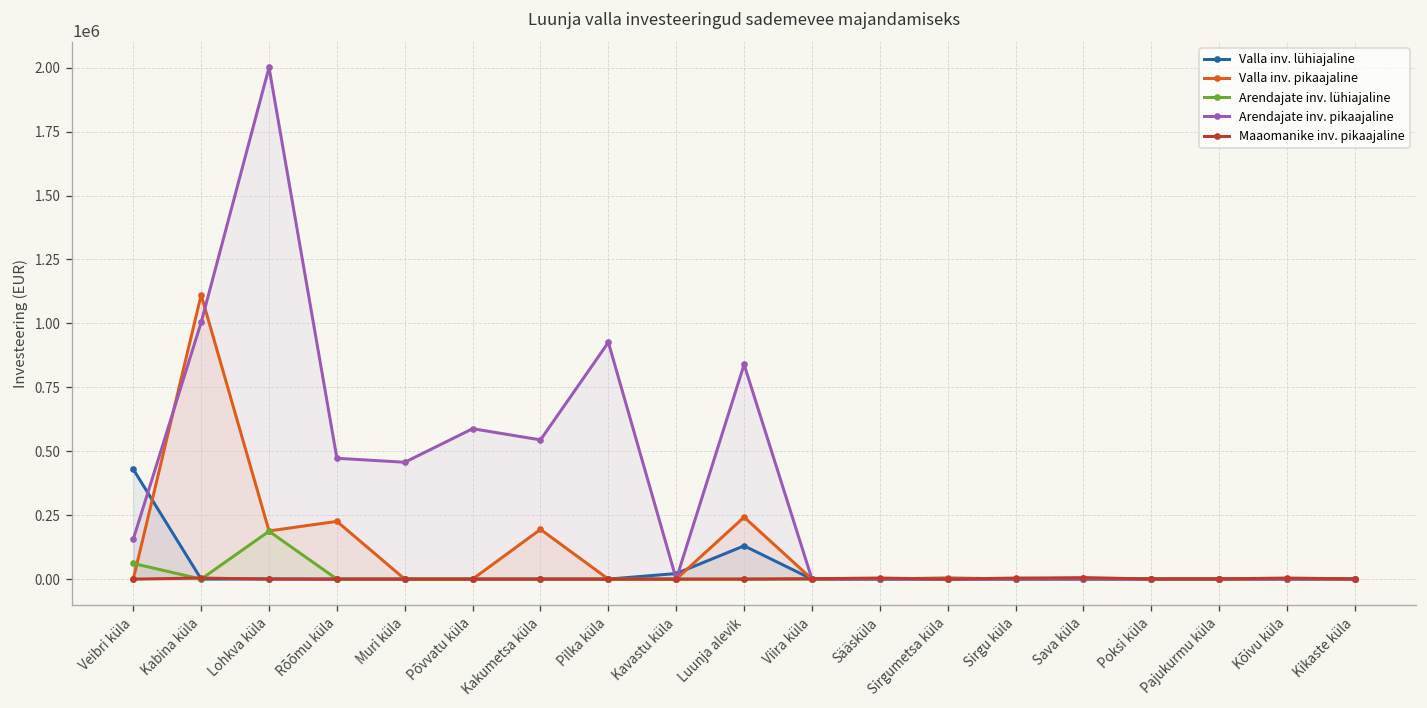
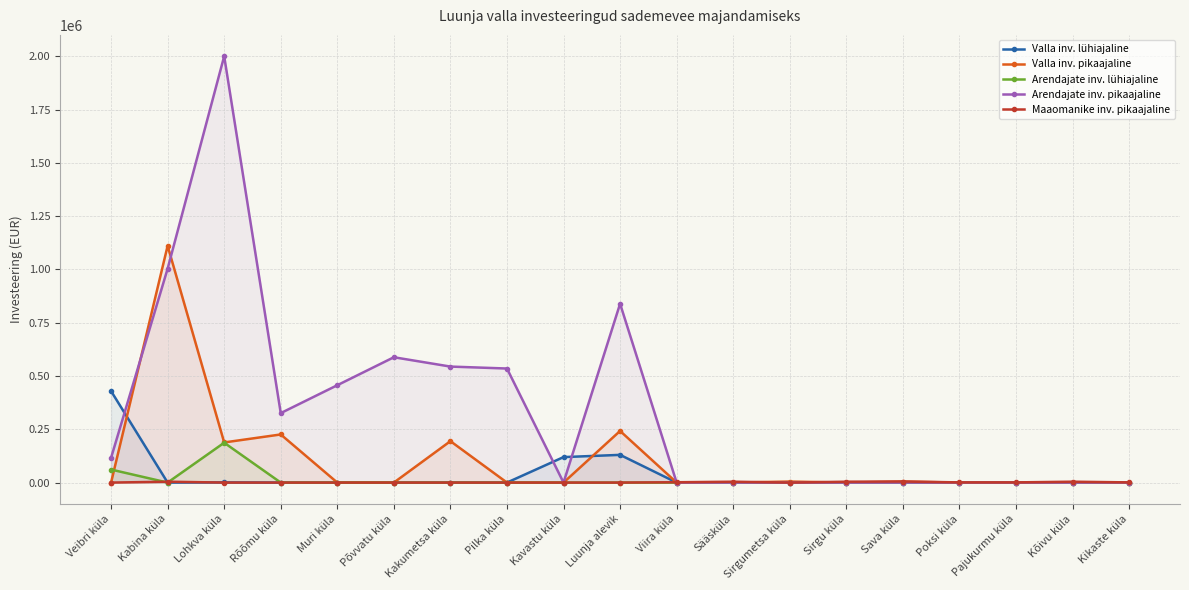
  {
    "Valla inv. lühiajaline": {
      "Veibri küla": 430000,
-     "Kavastu küla": 20000,
+     "Kavastu küla": 120000,
      "Luunja alevik": 130000
    },
    "Arendajate inv. lühiajaline": {
      "Veibri küla": 60000
    },
    "Arendajate inv. pikaajaline": {
-     "Veibri küla": 160000,
+     "Veibri küla": 120000,
      "Kabina küla": 1000000,
      "Lohkva küla": 2000000,
-     "Rõõmu küla": 470000,
+     "Rõõmu küla": 330000,
      "Muri küla": 460000,
      "Põvvatu küla": 590000,
      "Kakumetsa küla": 540000,
-     "Pilka küla": 930000,
+     "Pilka küla": 540000,
      "Luunja alevik": 840000
    }
  }
